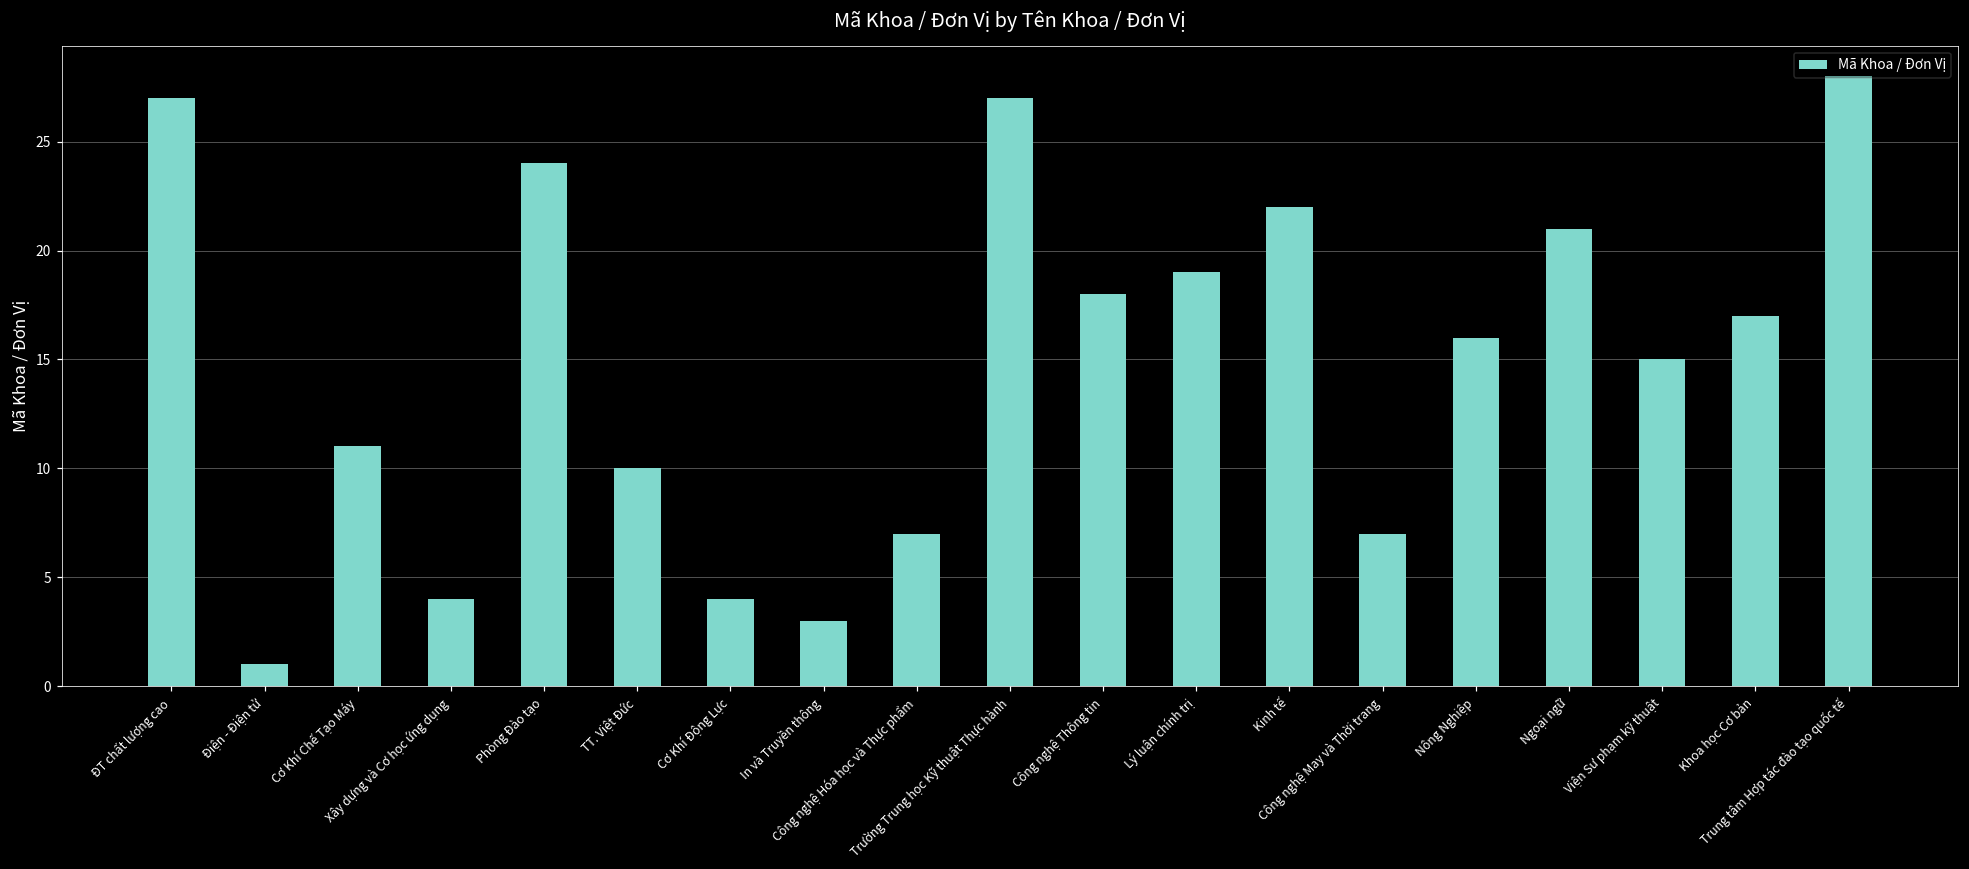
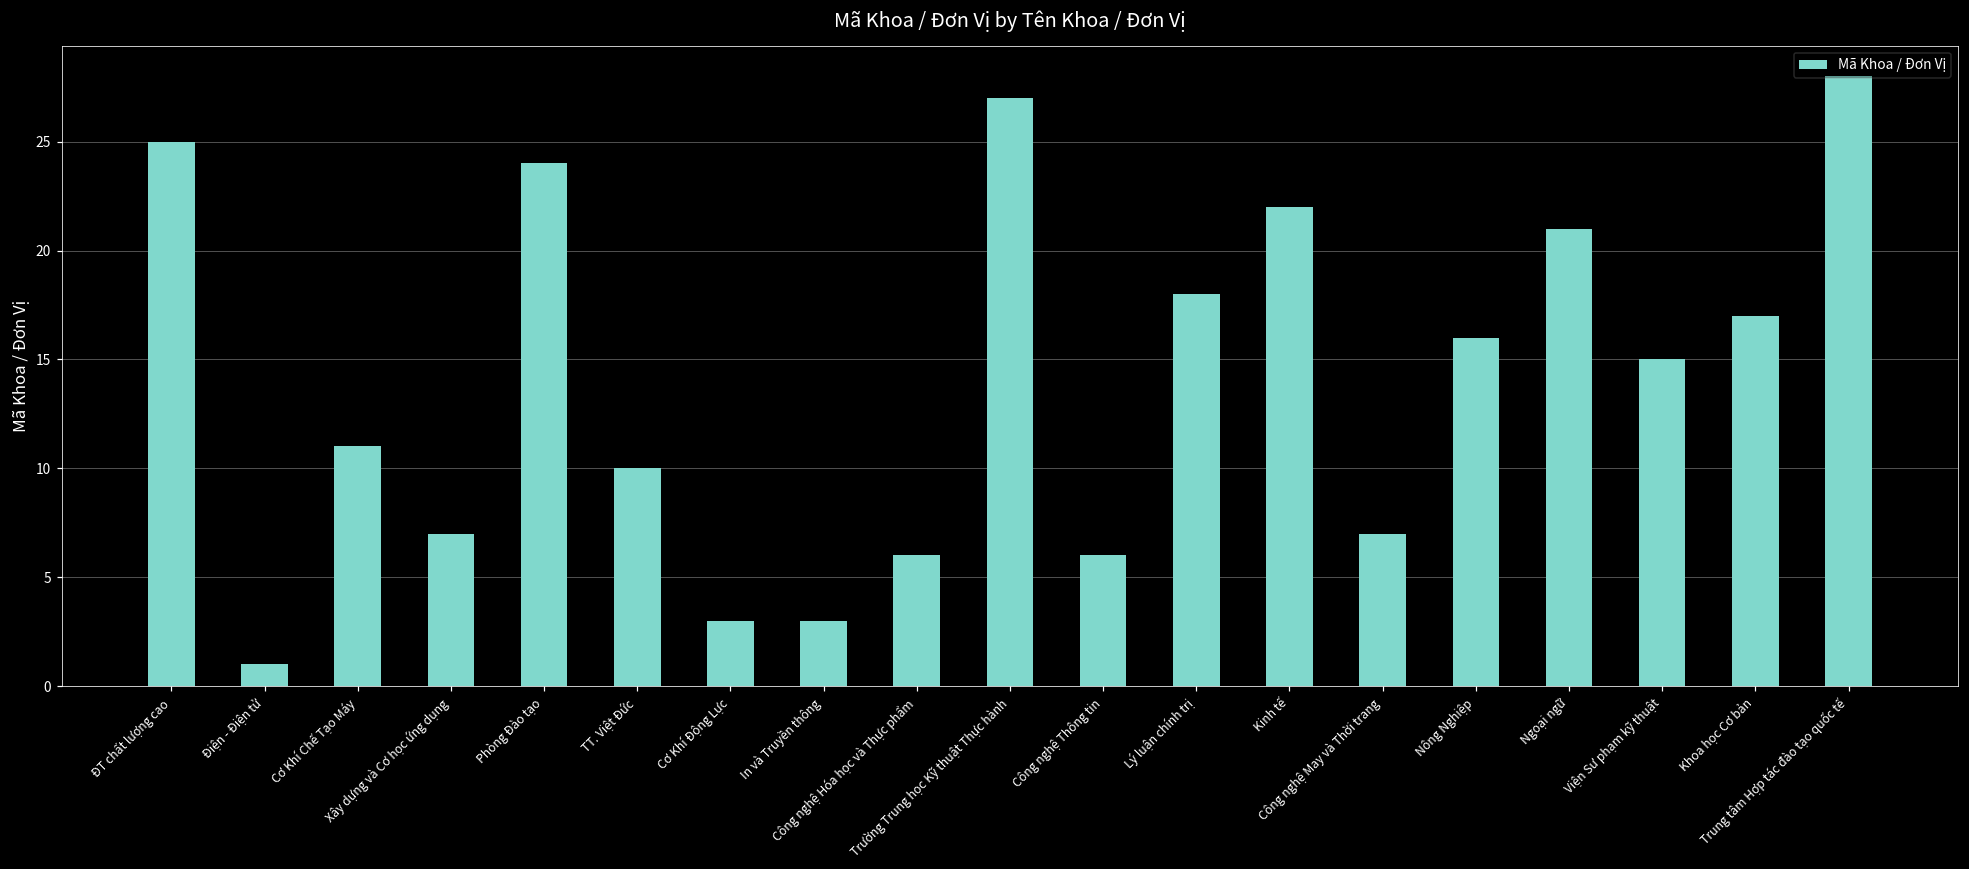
  {
-   "ĐT chất lượng cao": 27,
+   "ĐT chất lượng cao": 25,
    "Điện - Điện tử": 1,
    "Cơ Khí Chế Tạo Máy": 11,
-   "Xây dựng và Cơ học ứng dụng": 4,
+   "Xây dựng và Cơ học ứng dụng": 7,
    "Phòng Đào tạo": 24,
    "TT. Việt Đức": 10,
-   "Cơ Khí Động Lực": 4,
+   "Cơ Khí Động Lực": 3,
    "In và Truyền thông": 3,
-   "Công nghệ Hóa học và Thực phẩm": 7,
+   "Công nghệ Hóa học và Thực phẩm": 6,
    "Trường Trung học Kỹ thuật Thực hành": 27,
-   "Công nghệ Thông tin": 18,
-   "Lý luận chính trị": 19,
+   "Công nghệ Thông tin": 6,
+   "Lý luận chính trị": 18,
    "Kinh tế": 22,
    "Công nghệ May và Thời trang": 7,
    "Nông Nghiệp": 16,
    "Ngoại ngữ": 21,
    "Viện Sư phạm kỹ thuật": 15,
    "Khoa học Cơ bản": 17
  }
